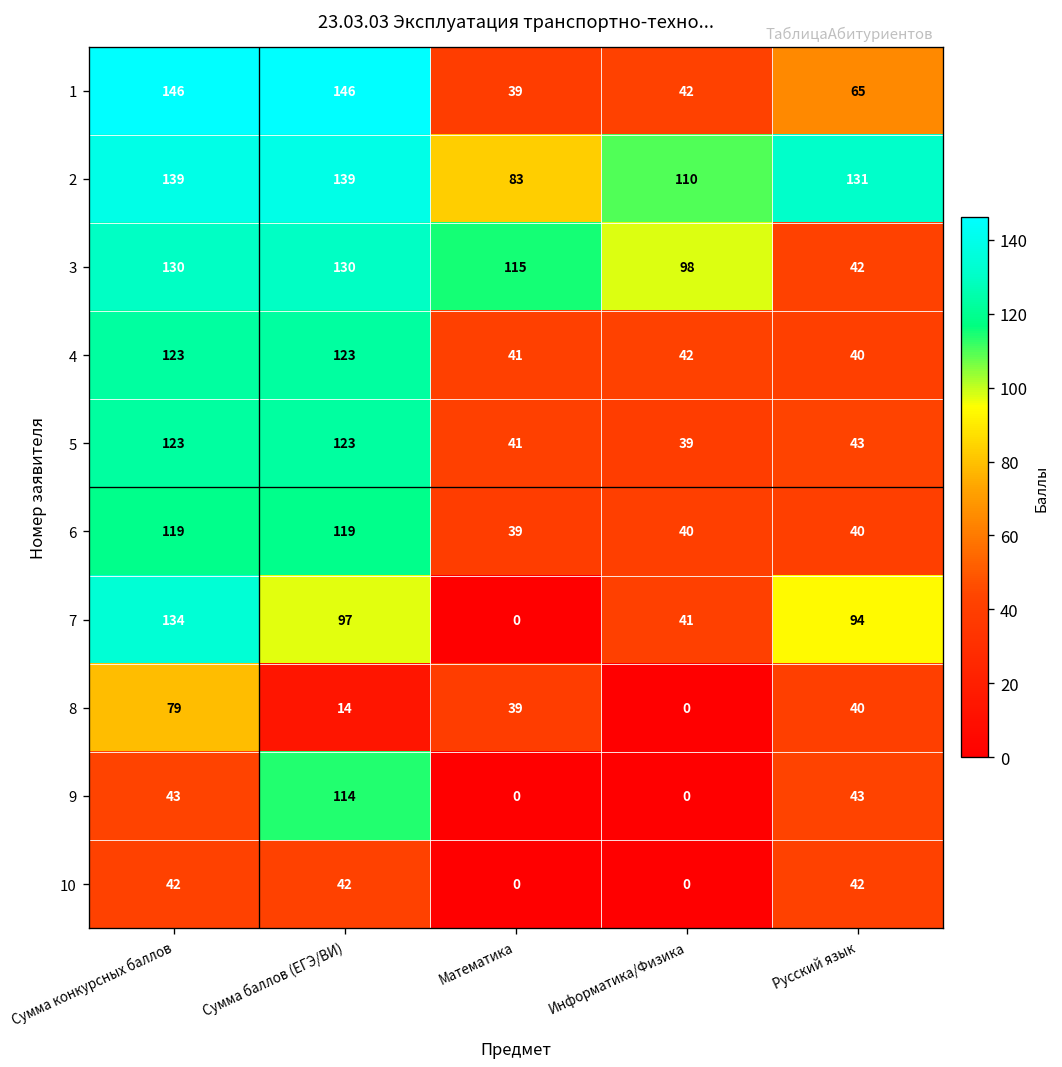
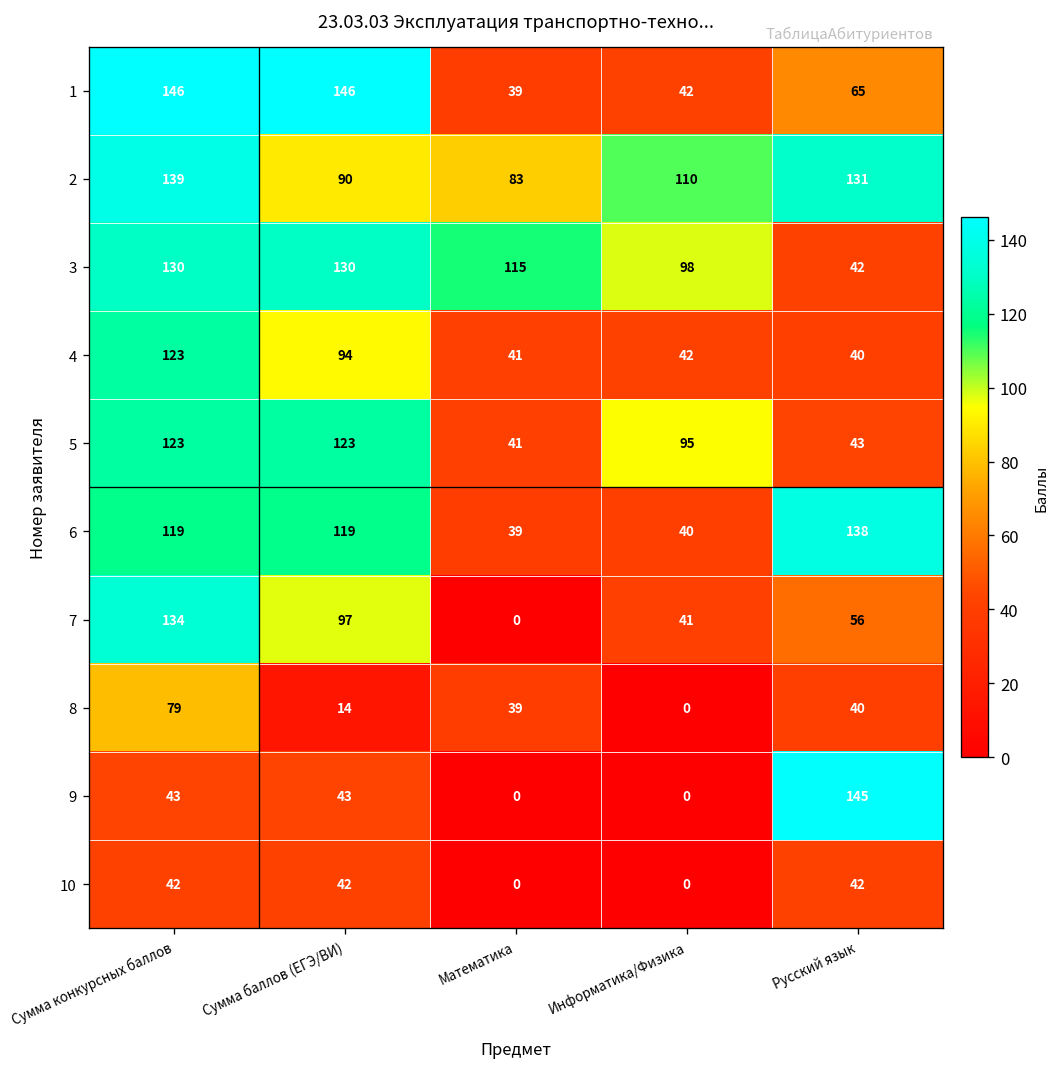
  {
    "1": {
      "Сумма конкурсных баллов": 146,
      "Сумма баллов (ЕГЭ/ВИ)": 146,
      "Математика": 39,
      "Информатика/Физика": 42,
      "Русский язык": 65
    },
    "2": {
      "Сумма конкурсных баллов": 139,
-     "Сумма баллов (ЕГЭ/ВИ)": 139,
+     "Сумма баллов (ЕГЭ/ВИ)": 90,
      "Математика": 83,
      "Информатика/Физика": 110,
      "Русский язык": 131
    },
    "3": {
      "Сумма конкурсных баллов": 130,
      "Сумма баллов (ЕГЭ/ВИ)": 130,
      "Математика": 115,
      "Информатика/Физика": 98,
      "Русский язык": 42
    },
    "4": {
      "Сумма конкурсных баллов": 123,
-     "Сумма баллов (ЕГЭ/ВИ)": 123,
+     "Сумма баллов (ЕГЭ/ВИ)": 94,
      "Математика": 41,
      "Информатика/Физика": 42,
      "Русский язык": 40
    },
    "5": {
      "Сумма конкурсных баллов": 123,
      "Сумма баллов (ЕГЭ/ВИ)": 123,
      "Математика": 41,
-     "Информатика/Физика": 39,
+     "Информатика/Физика": 95,
      "Русский язык": 43
    },
    "6": {
      "Сумма конкурсных баллов": 119,
      "Сумма баллов (ЕГЭ/ВИ)": 119,
      "Математика": 39,
      "Информатика/Физика": 40,
-     "Русский язык": 40
+     "Русский язык": 138
    },
    "7": {
      "Сумма конкурсных баллов": 134,
      "Сумма баллов (ЕГЭ/ВИ)": 97,
      "Математика": 0,
      "Информатика/Физика": 41,
-     "Русский язык": 94
+     "Русский язык": 56
    },
    "8": {
      "Сумма конкурсных баллов": 79,
      "Сумма баллов (ЕГЭ/ВИ)": 14,
      "Математика": 39,
      "Информатика/Физика": 0,
      "Русский язык": 40
    },
    "9": {
      "Сумма конкурсных баллов": 43,
-     "Сумма баллов (ЕГЭ/ВИ)": 114,
+     "Сумма баллов (ЕГЭ/ВИ)": 43,
      "Математика": 0,
      "Информатика/Физика": 0,
-     "Русский язык": 43
+     "Русский язык": 145
    },
    "10": {
      "Сумма конкурсных баллов": 42,
      "Сумма баллов (ЕГЭ/ВИ)": 42,
      "Математика": 0,
      "Информатика/Физика": 0,
      "Русский язык": 42
    }
  }
